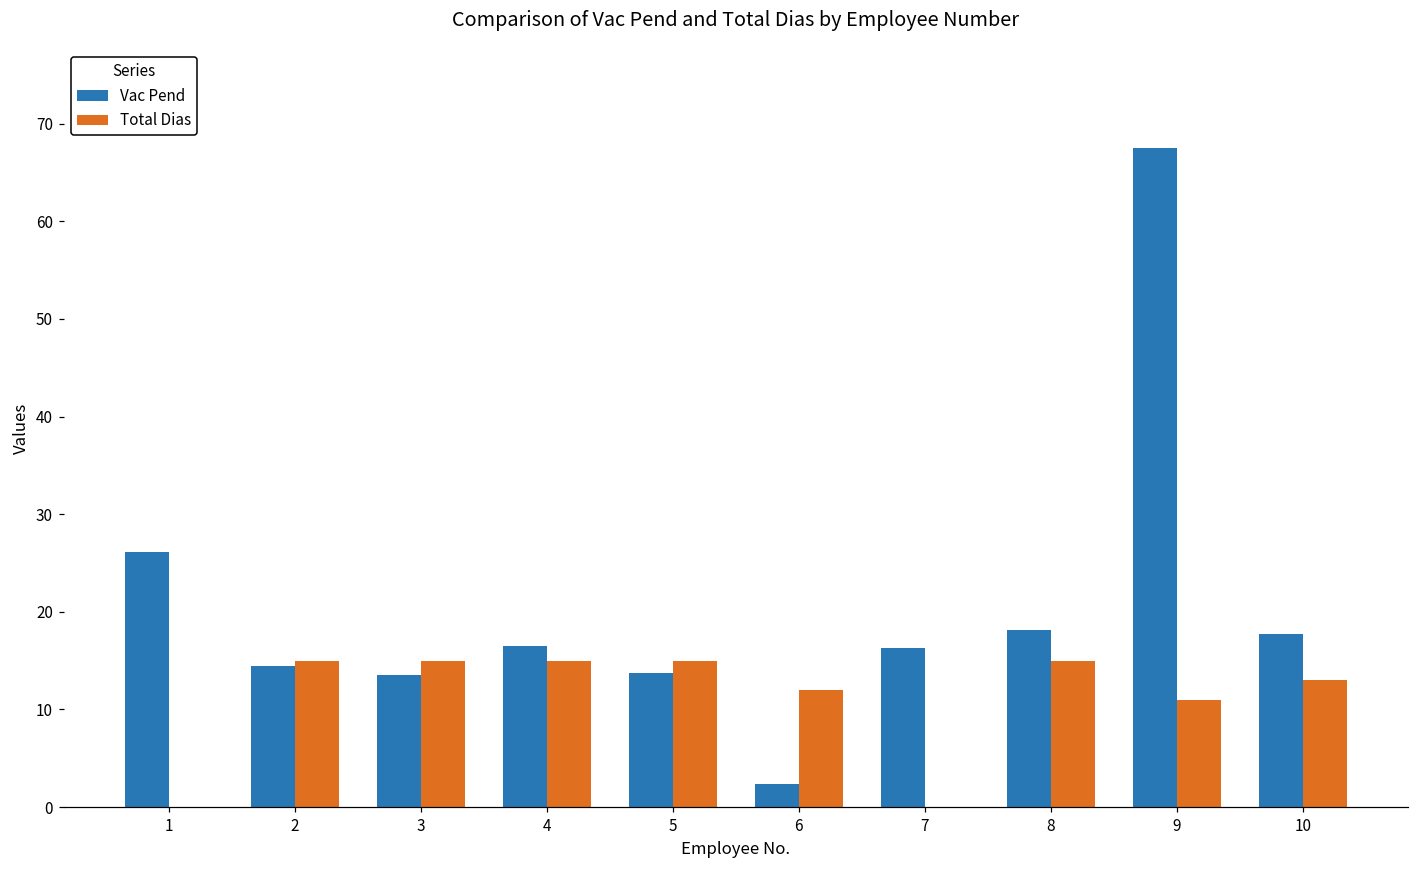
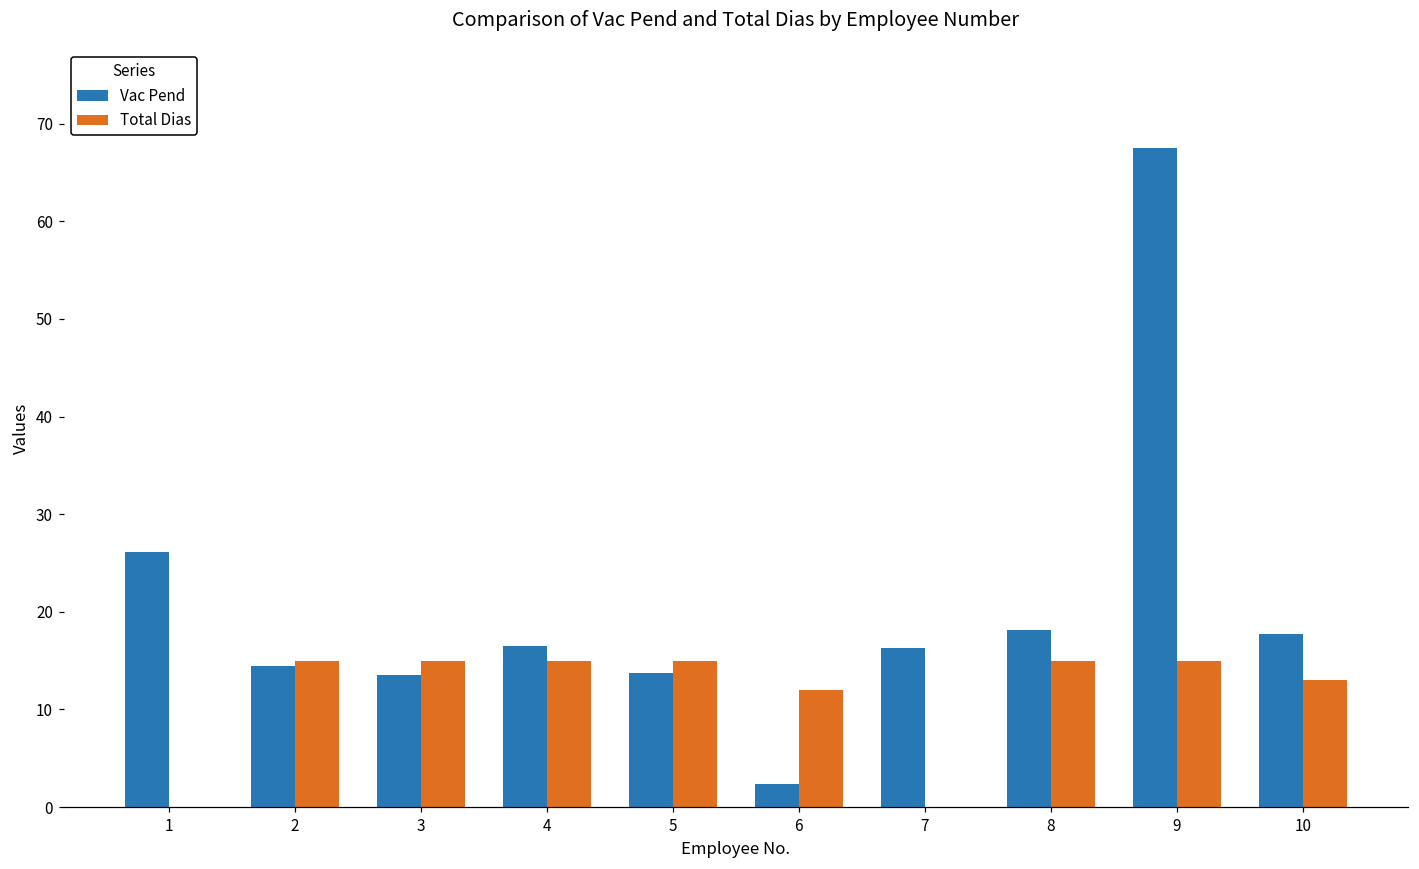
  {
    "Vac Pend": {
      "1": 26,
      "2": 14,
      "3": 14,
      "4": 16,
      "5": 14,
      "6": 2,
      "7": 16,
      "8": 18,
      "9": 67,
      "10": 18
    },
    "Total Dias": {
      "1": 0,
      "2": 15,
      "3": 15,
      "4": 15,
      "5": 15,
      "6": 12,
      "7": 0,
      "8": 15,
-     "9": 11,
+     "9": 15,
      "10": 13
    }
  }
